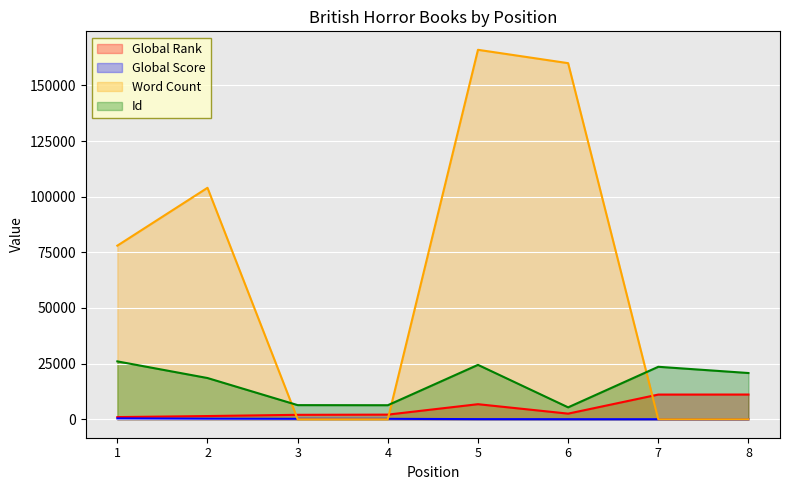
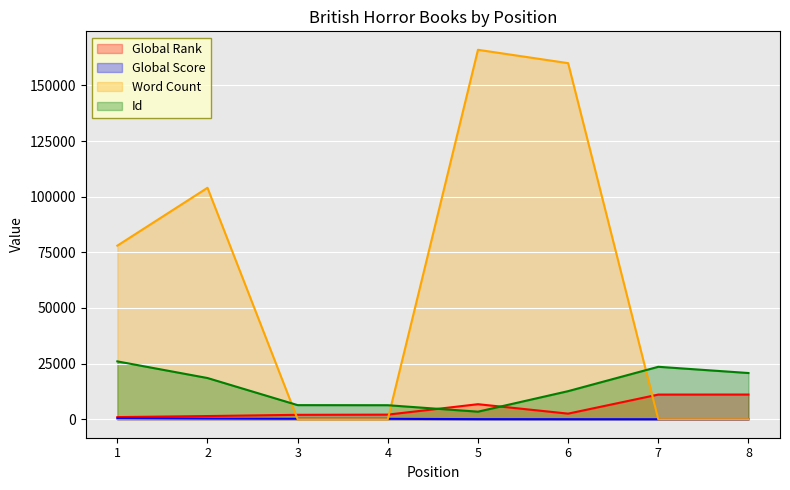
  {
    "Global Rank": {
      "2": 1000,
      "3": 2000,
      "4": 2000,
      "5": 7000,
      "6": 3000,
      "7": 11000,
      "8": 11000
    },
    "Global Score": {
      "2": 0,
      "5": 0,
      "6": 0
    },
    "Word Count": {
      "1": 78000,
      "2": 104000,
      "5": 166000,
      "6": 160000
    },
    "Id": {
      "1": 26000,
      "2": 19000,
      "3": 6000,
      "4": 6000,
-     "5": 24000,
-     "6": 5000,
+     "5": 3000,
+     "6": 13000,
      "7": 24000,
      "8": 21000
    }
  }
